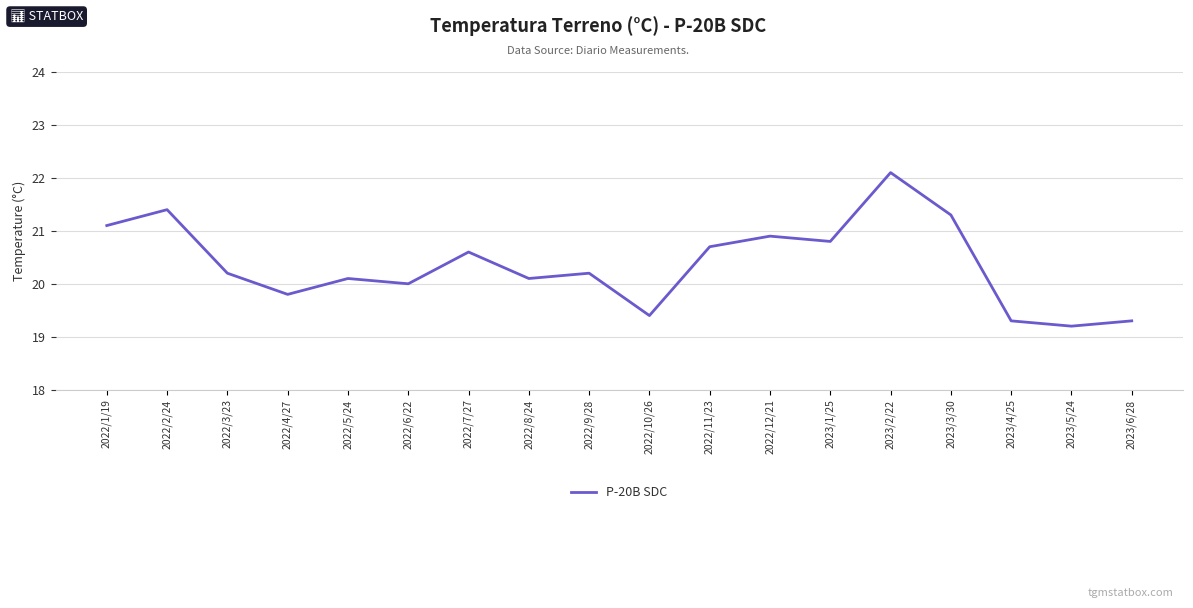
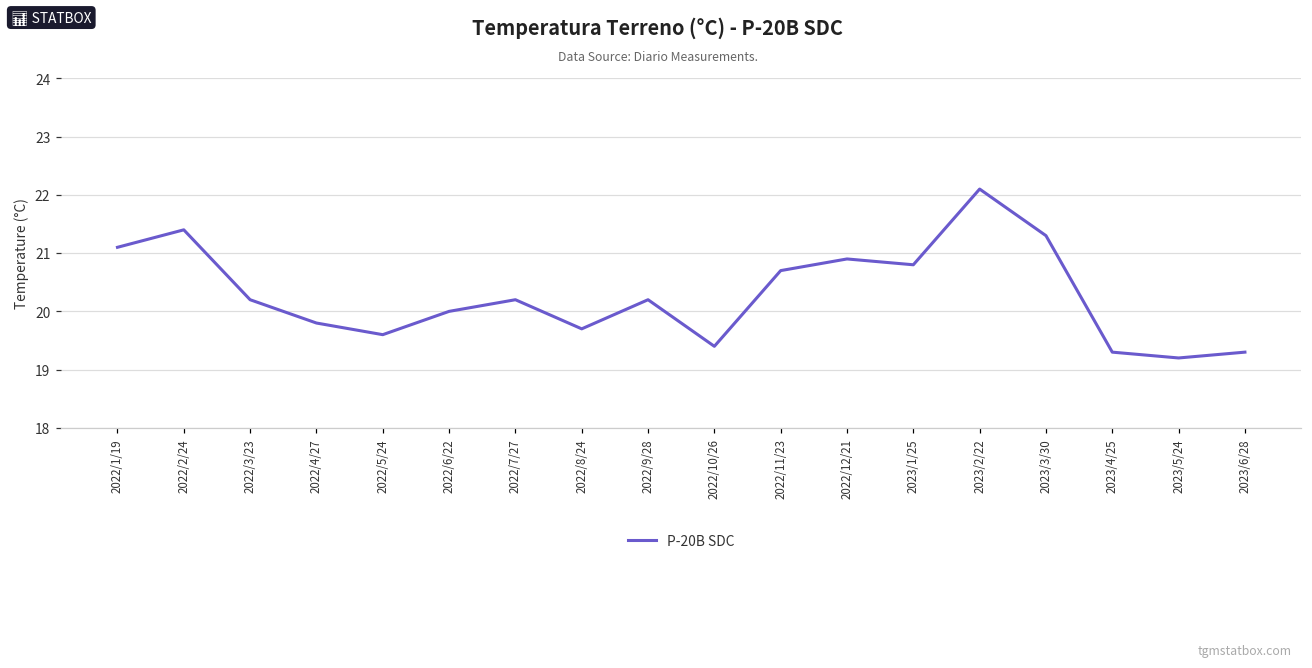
  {
    "2022/1/19": 21.1,
    "2022/2/24": 21.4,
    "2022/3/23": 20.2,
    "2022/4/27": 19.8,
-   "2022/5/24": 20.1,
+   "2022/5/24": 19.6,
    "2022/6/22": 20.0,
-   "2022/7/27": 20.6,
-   "2022/8/24": 20.1,
+   "2022/7/27": 20.2,
+   "2022/8/24": 19.7,
    "2022/9/28": 20.2,
    "2022/10/26": 19.4,
    "2022/11/23": 20.7,
    "2022/12/21": 20.9,
    "2023/1/25": 20.8,
    "2023/2/22": 22.1,
    "2023/3/30": 21.3,
    "2023/4/25": 19.3,
    "2023/5/24": 19.2,
    "2023/6/28": 19.3
  }
